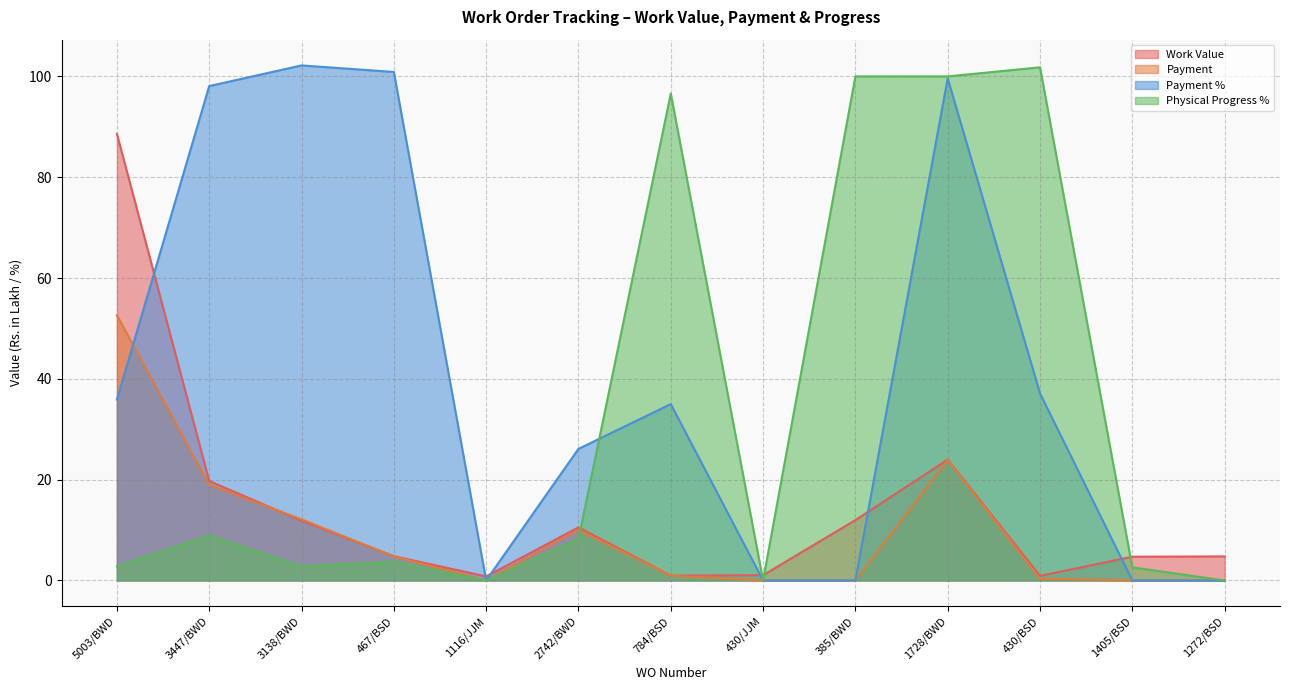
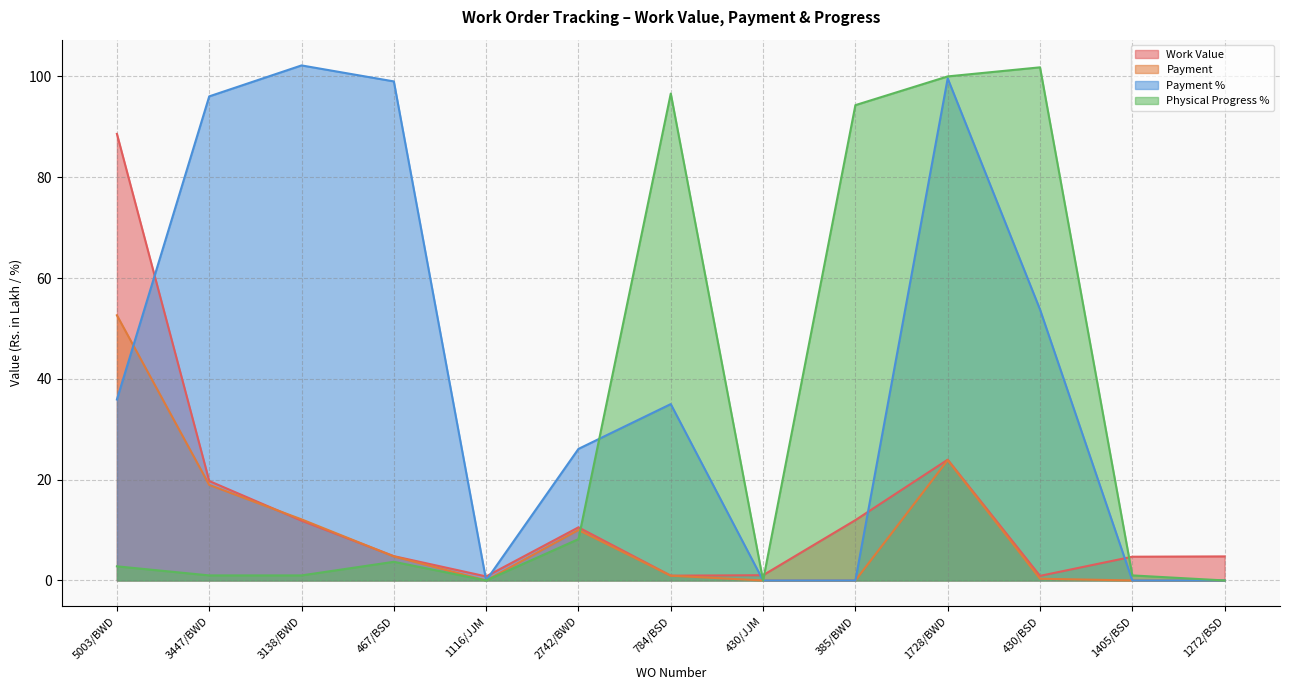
  {
    "Payment %": {
      "5003/BWD": 36,
-     "3447/BWD": 98,
+     "3447/BWD": 96,
      "3138/BWD": 102,
-     "467/BSD": 101,
+     "467/BSD": 99,
      "2742/BWD": 26,
      "784/BSD": 35,
-     "430/BSD": 37
+     "430/BSD": 54
    },
    "Physical Progress %": {
      "5003/BWD": 3,
-     "3447/BWD": 9,
-     "3138/BWD": 3,
+     "3447/BWD": 1,
+     "3138/BWD": 1,
      "467/BSD": 4,
      "2742/BWD": 8,
      "784/BSD": 97,
-     "385/BWD": 100,
+     "385/BWD": 94,
      "430/BSD": 102,
-     "1405/BSD": 3
+     "1405/BSD": 1
    }
  }
